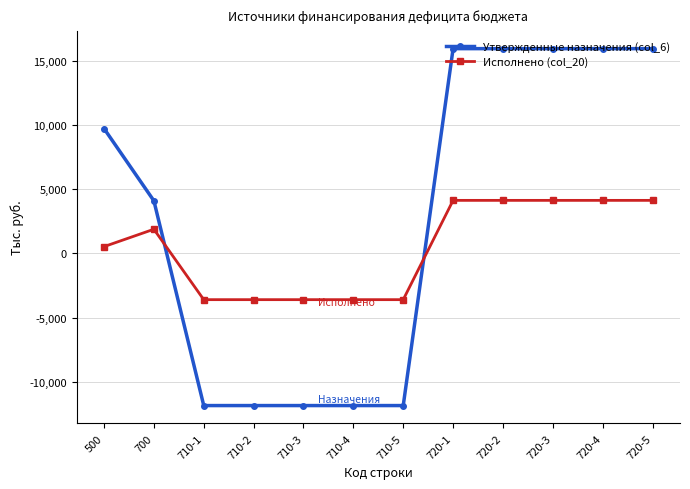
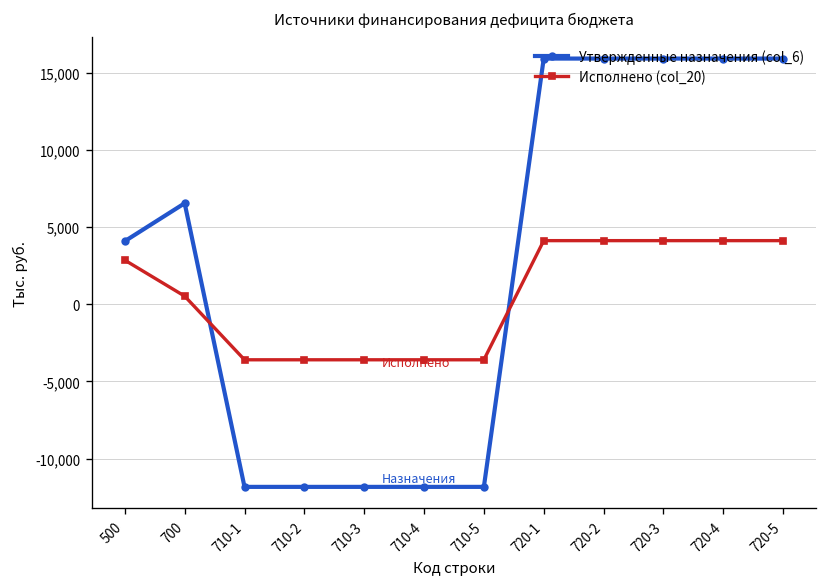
  {
    "Утвержденные назначения (col_6)": {
-     "500": "9,700",
-     "700": "4,100",
+     "500": "4,100",
+     "700": "6,600",
      "710-1": "-11,800",
      "710-2": "-11,800",
      "710-3": "-11,800",
      "710-4": "-11,800",
      "710-5": "-11,800",
      "720-1": "15,900",
      "720-2": "15,900",
      "720-3": "15,900",
      "720-4": "15,900",
      "720-5": "15,900"
    },
    "Исполнено (col_20)": {
-     "500": "500",
-     "700": "1,900",
+     "500": "2,900",
+     "700": "500",
      "710-1": "-3,600",
      "710-2": "-3,600",
      "710-3": "-3,600",
      "710-4": "-3,600",
      "710-5": "-3,600",
      "720-1": "4,100",
      "720-2": "4,100",
      "720-3": "4,100",
      "720-4": "4,100",
      "720-5": "4,100"
    }
  }
